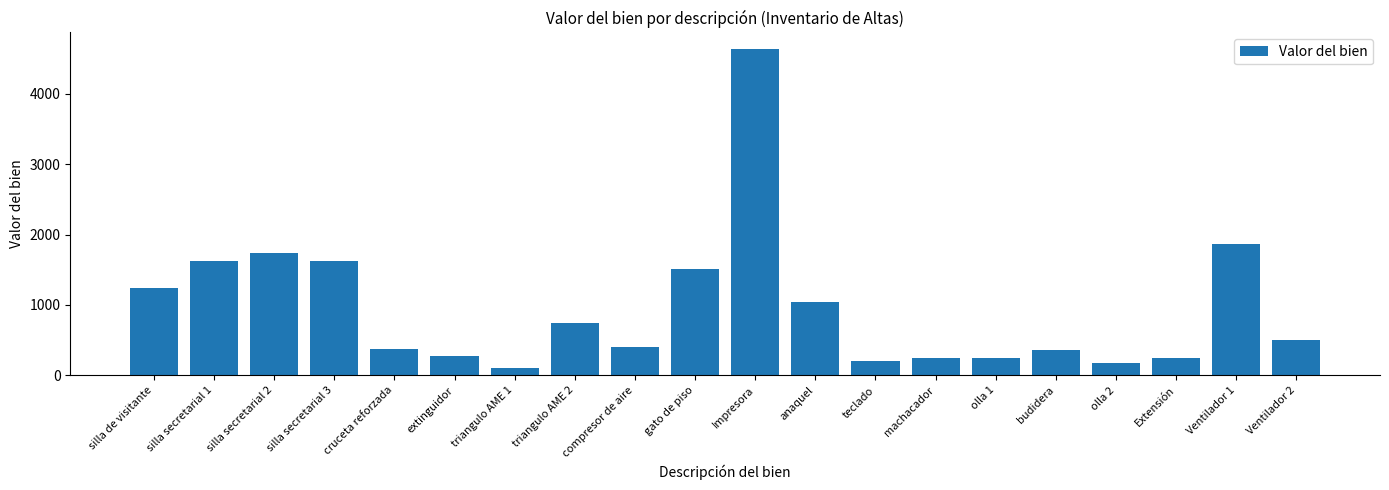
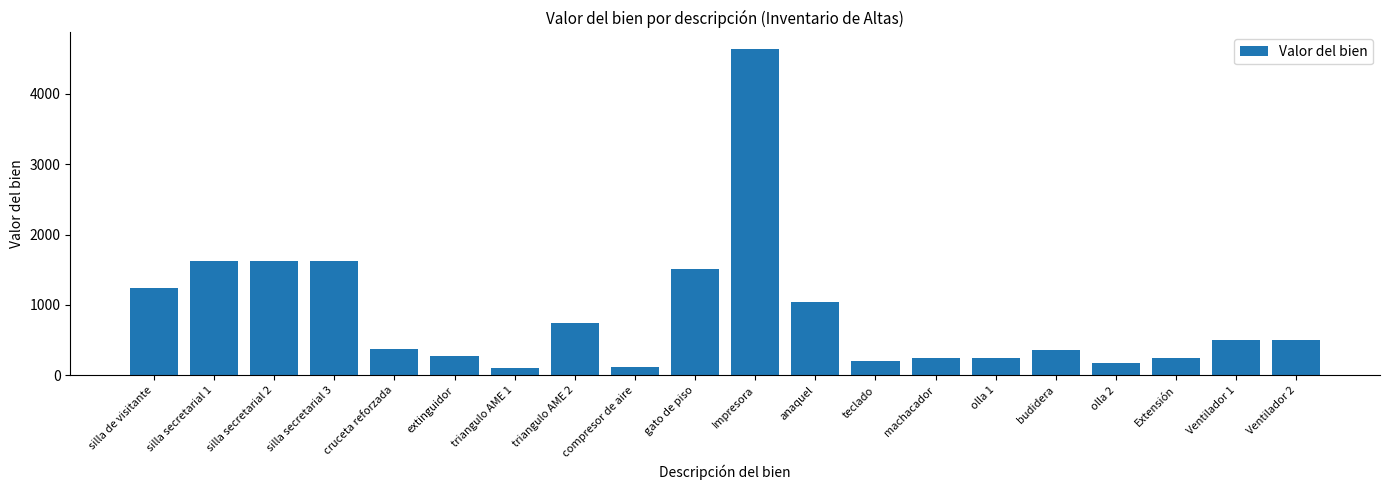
  {
    "silla de visitante": 1200,
    "silla secretarial 1": 1600,
-   "silla secretarial 2": 1700,
+   "silla secretarial 2": 1600,
    "silla secretarial 3": 1600,
    "cruceta reforzada": 400,
    "extinguidor": 300,
    "triangulo AME 1": 100,
    "triangulo AME 2": 700,
-   "compresor de aire": 400,
+   "compresor de aire": 100,
    "gato de piso": 1500,
    "Impresora": 4600,
    "anaquel": 1000,
    "teclado": 200,
    "machacador": 300,
    "olla 1": 300,
    "budidera": 400,
    "olla 2": 200,
    "Extensión": 200,
-   "Ventilador 1": 1900,
+   "Ventilador 1": 500,
    "Ventilador 2": 500
  }
